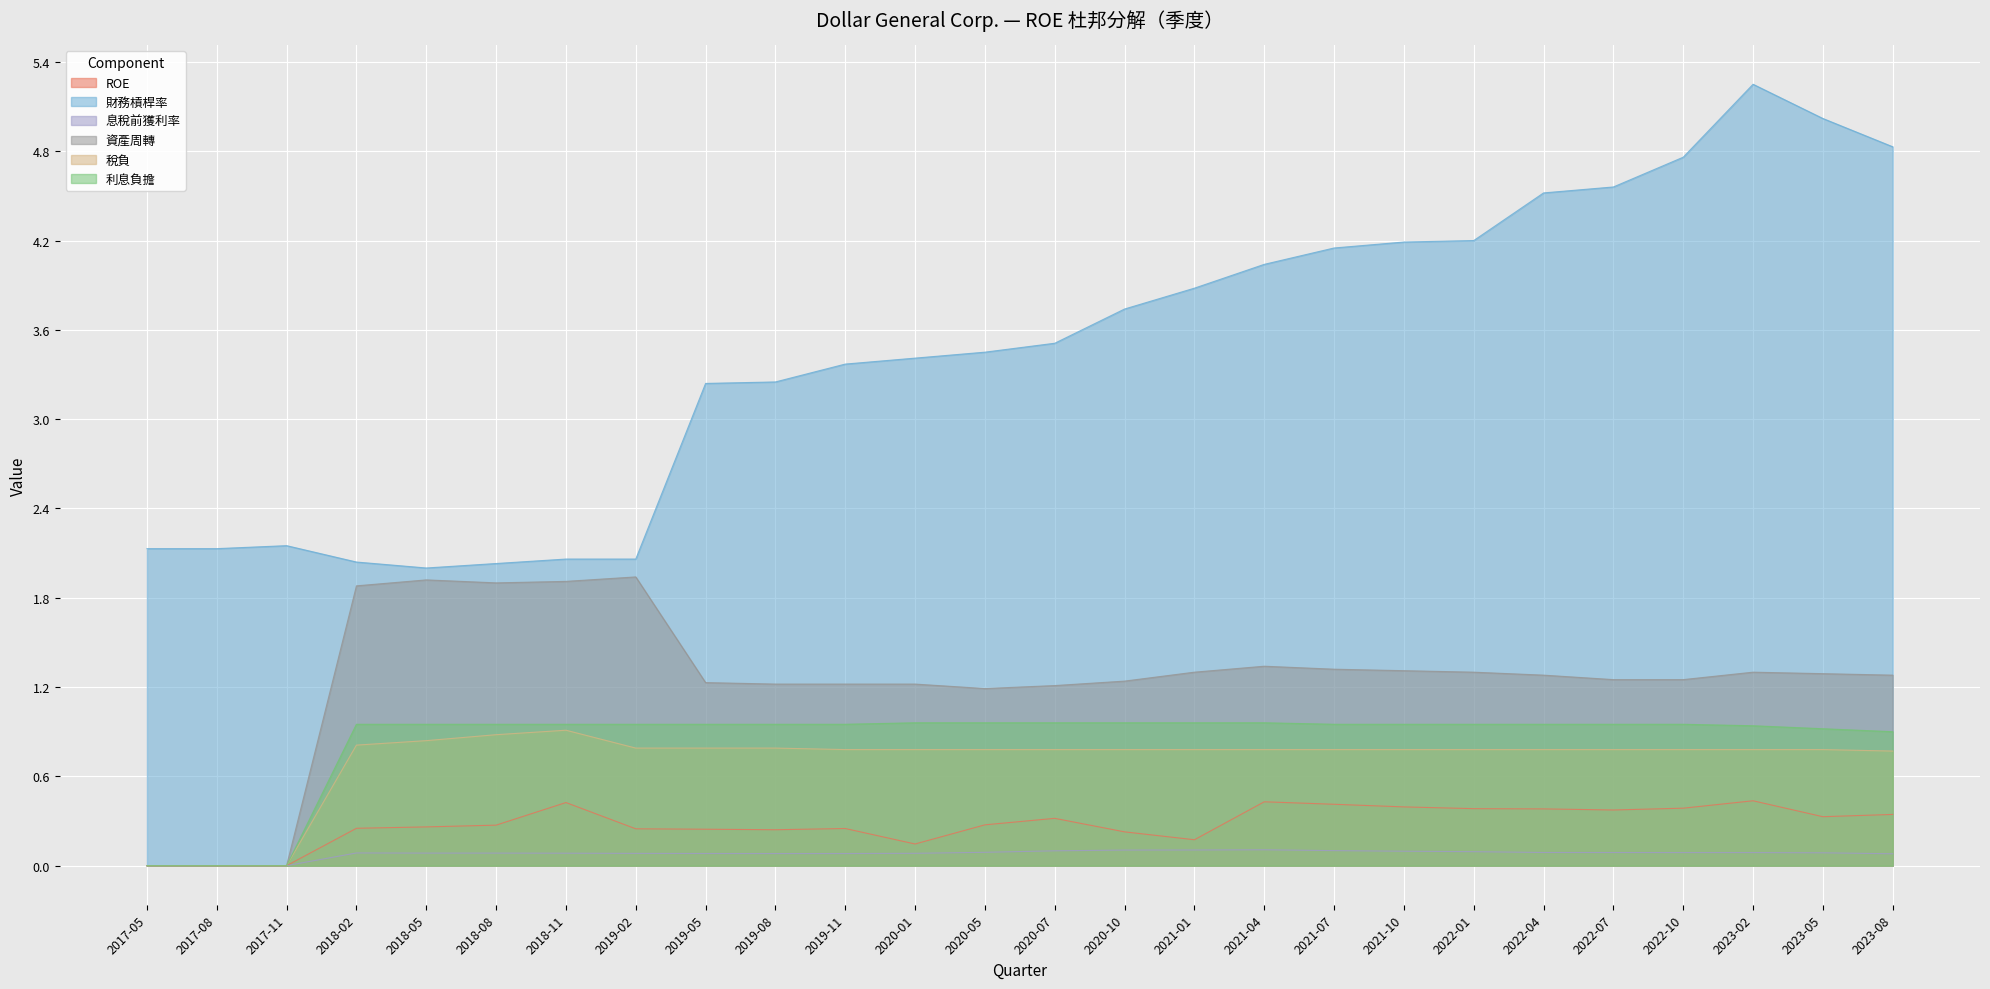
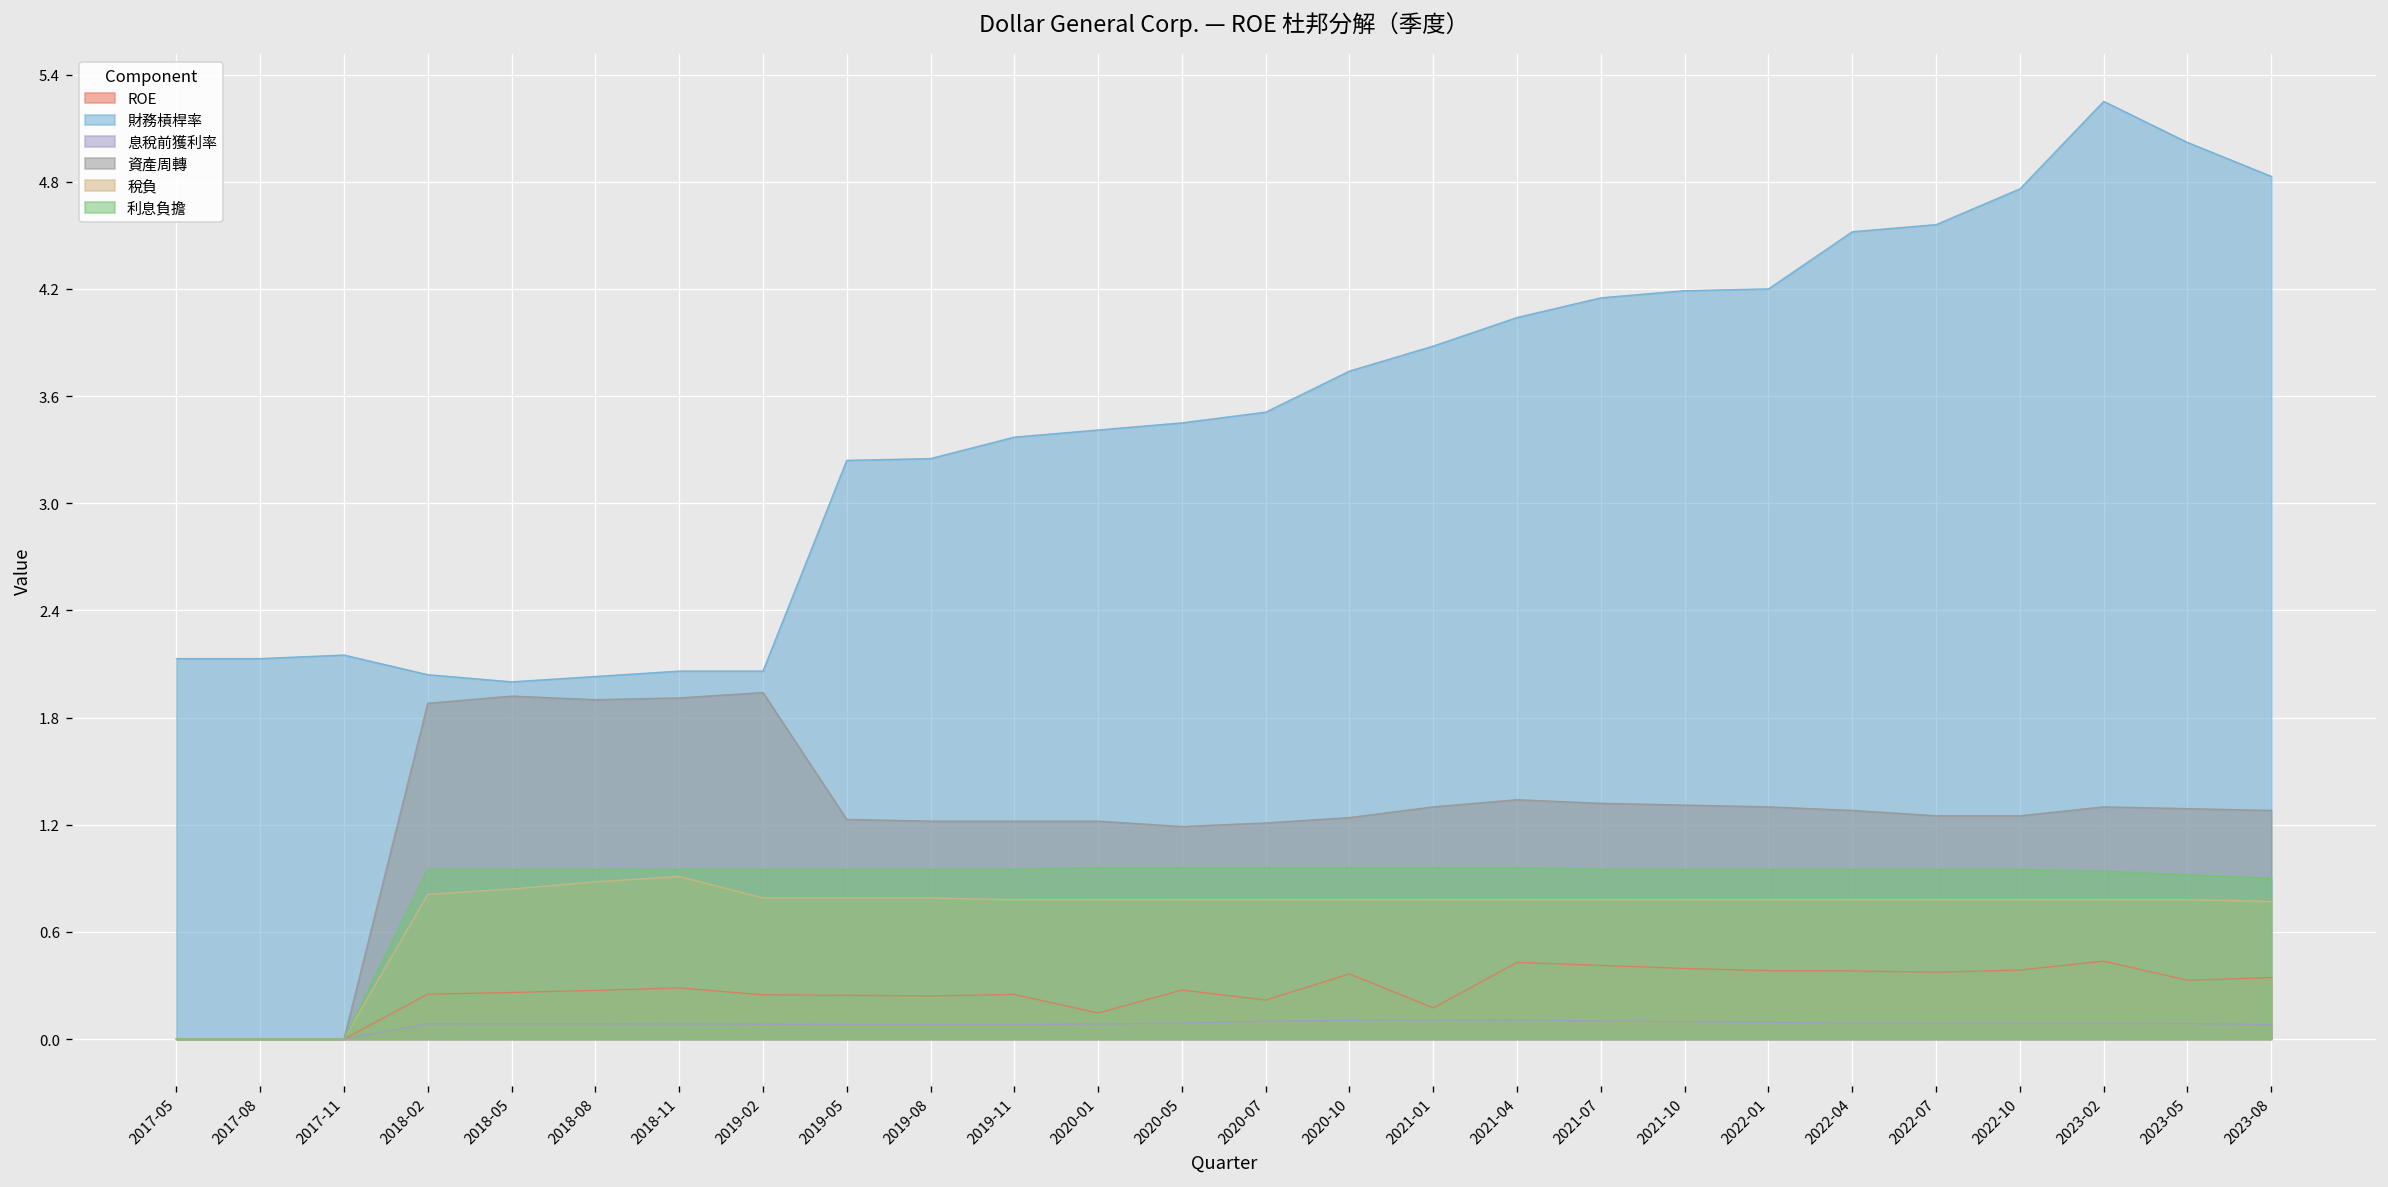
  {
    "ROE": {
      "2018-02": 0.25,
      "2018-05": 0.26,
      "2018-08": 0.27,
-     "2018-11": 0.42,
+     "2018-11": 0.29,
      "2019-02": 0.25,
      "2019-05": 0.24,
      "2019-08": 0.24,
      "2019-11": 0.25,
      "2020-01": 0.15,
      "2020-05": 0.27,
-     "2020-07": 0.32,
-     "2020-10": 0.23,
+     "2020-07": 0.22,
+     "2020-10": 0.36,
      "2021-01": 0.17,
      "2021-04": 0.43,
      "2021-07": 0.41,
      "2021-10": 0.39,
      "2022-01": 0.38,
      "2022-04": 0.38,
      "2022-07": 0.37,
      "2022-10": 0.39,
      "2023-02": 0.44,
      "2023-05": 0.33,
      "2023-08": 0.34
    }
  }
